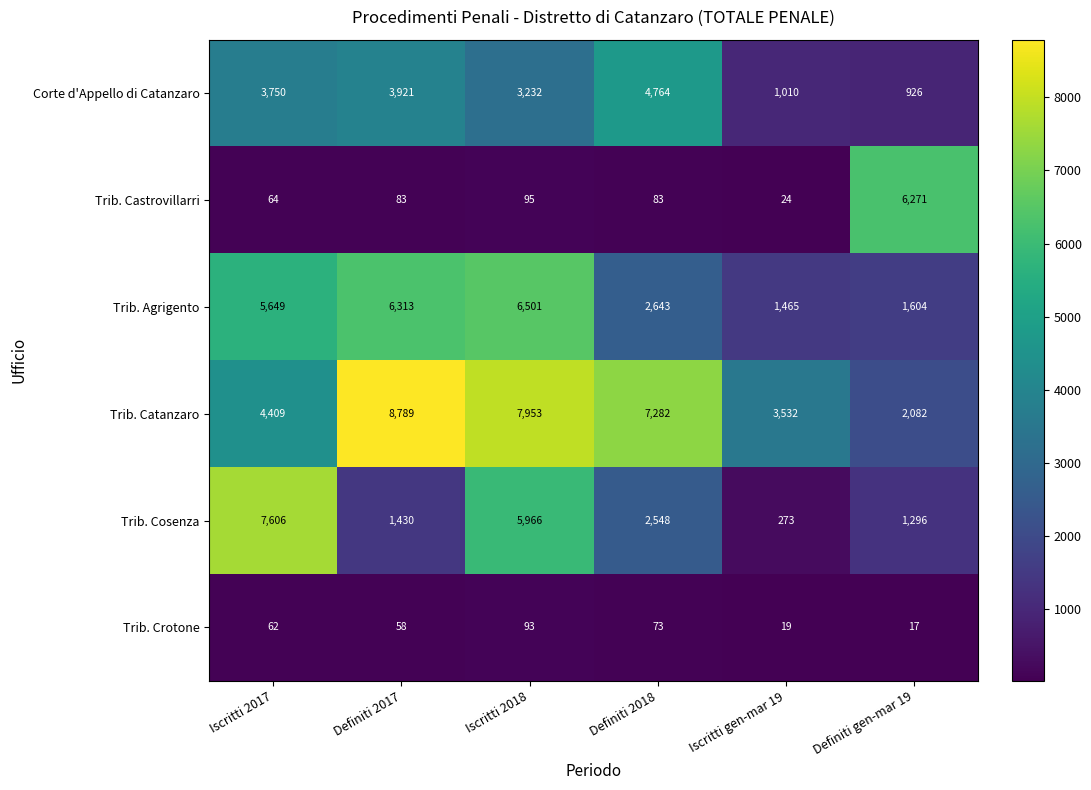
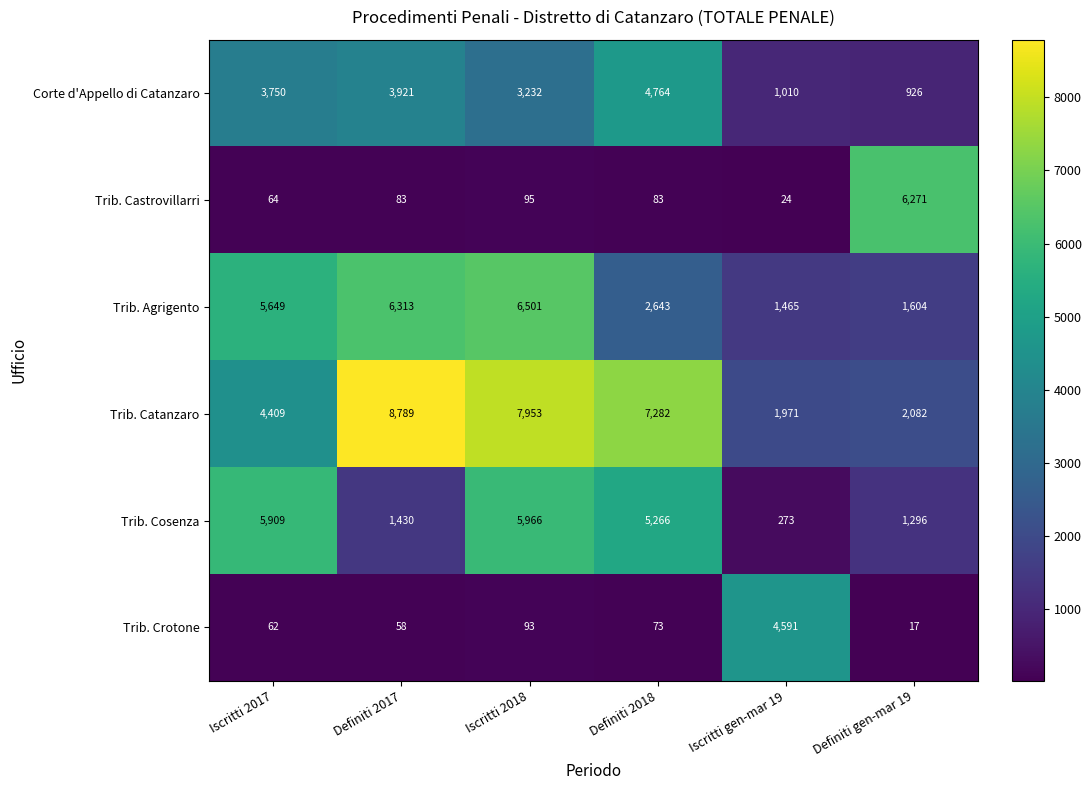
  {
    "Corte d'Appello di Catanzaro": {
      "Iscritti 2017": "3,750",
      "Definiti 2017": "3,921",
      "Iscritti 2018": "3,232",
      "Definiti 2018": "4,764",
      "Iscritti gen-mar 19": "1,010",
      "Definiti gen-mar 19": "926"
    },
    "Trib. Castrovillarri": {
      "Iscritti 2017": "64",
      "Definiti 2017": "83",
      "Iscritti 2018": "95",
      "Definiti 2018": "83",
      "Iscritti gen-mar 19": "24",
      "Definiti gen-mar 19": "6,271"
    },
    "Trib. Agrigento": {
      "Iscritti 2017": "5,649",
      "Definiti 2017": "6,313",
      "Iscritti 2018": "6,501",
      "Definiti 2018": "2,643",
      "Iscritti gen-mar 19": "1,465",
      "Definiti gen-mar 19": "1,604"
    },
    "Trib. Catanzaro": {
      "Iscritti 2017": "4,409",
      "Definiti 2017": "8,789",
      "Iscritti 2018": "7,953",
      "Definiti 2018": "7,282",
-     "Iscritti gen-mar 19": "3,532",
+     "Iscritti gen-mar 19": "1,971",
      "Definiti gen-mar 19": "2,082"
    },
    "Trib. Cosenza": {
-     "Iscritti 2017": "7,606",
+     "Iscritti 2017": "5,909",
      "Definiti 2017": "1,430",
      "Iscritti 2018": "5,966",
-     "Definiti 2018": "2,548",
+     "Definiti 2018": "5,266",
      "Iscritti gen-mar 19": "273",
      "Definiti gen-mar 19": "1,296"
    },
    "Trib. Crotone": {
      "Iscritti 2017": "62",
      "Definiti 2017": "58",
      "Iscritti 2018": "93",
      "Definiti 2018": "73",
-     "Iscritti gen-mar 19": "19",
+     "Iscritti gen-mar 19": "4,591",
      "Definiti gen-mar 19": "17"
    }
  }
